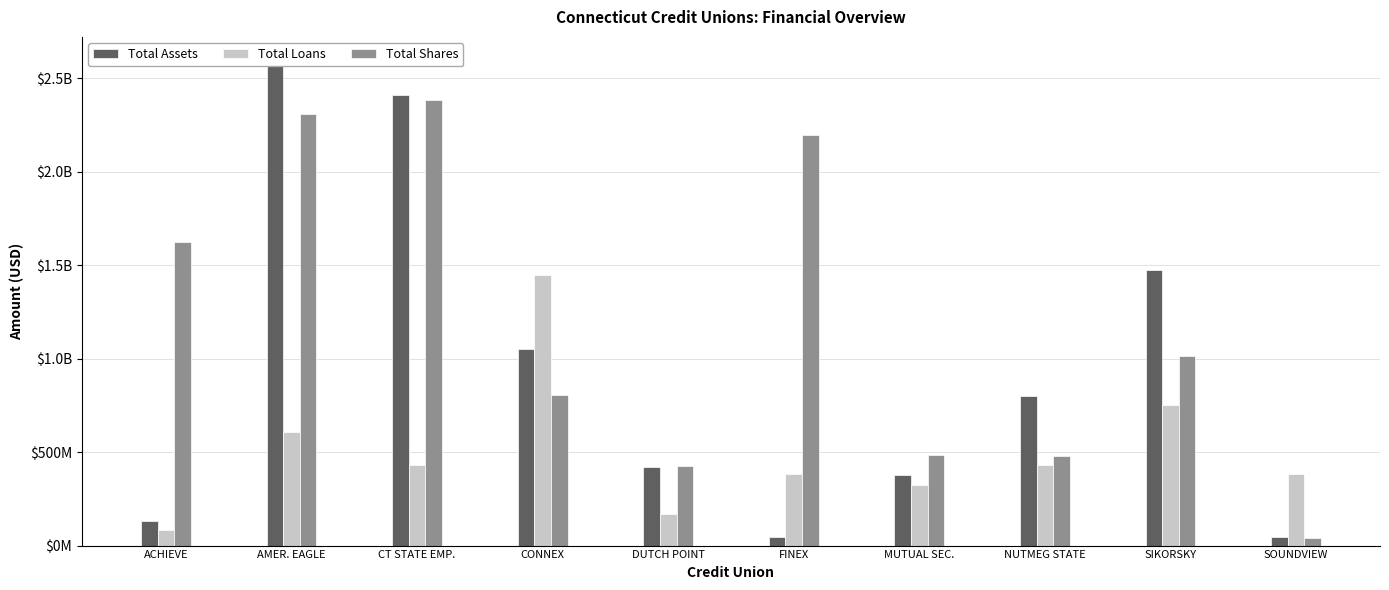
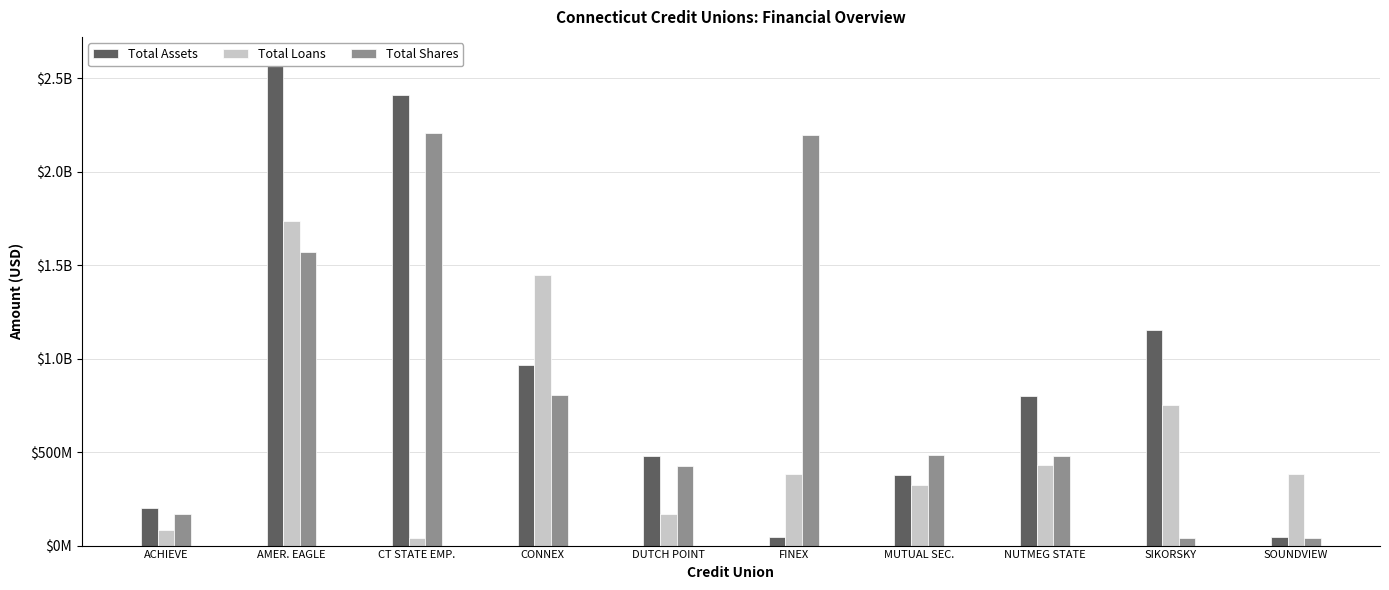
  {
    "Total Assets": {
-     "ACHIEVE": "$130000000",
+     "ACHIEVE": "$200000000",
      "CT STATE EMP.": "$2410000000",
-     "CONNEX": "$1050000000",
-     "DUTCH POINT": "$420000000",
+     "CONNEX": "$970000000",
+     "DUTCH POINT": "$480000000",
      "FINEX": "$50000000",
      "MUTUAL SEC.": "$380000000",
      "NUTMEG STATE": "$800000000",
-     "SIKORSKY": "$1480000000",
+     "SIKORSKY": "$1160000000",
      "SOUNDVIEW": "$40000000"
    },
    "Total Loans": {
      "ACHIEVE": "$80000000",
-     "AMER. EAGLE": "$610000000",
-     "CT STATE EMP.": "$430000000",
+     "AMER. EAGLE": "$1740000000",
+     "CT STATE EMP.": "$40000000",
      "CONNEX": "$1450000000",
      "DUTCH POINT": "$170000000",
      "FINEX": "$380000000",
      "MUTUAL SEC.": "$320000000",
      "NUTMEG STATE": "$430000000",
      "SIKORSKY": "$750000000",
      "SOUNDVIEW": "$380000000"
    },
    "Total Shares": {
-     "ACHIEVE": "$1630000000",
-     "AMER. EAGLE": "$2310000000",
-     "CT STATE EMP.": "$2390000000",
+     "ACHIEVE": "$170000000",
+     "AMER. EAGLE": "$1570000000",
+     "CT STATE EMP.": "$2210000000",
      "CONNEX": "$810000000",
      "DUTCH POINT": "$430000000",
      "FINEX": "$2200000000",
      "MUTUAL SEC.": "$490000000",
      "NUTMEG STATE": "$480000000",
-     "SIKORSKY": "$1020000000",
+     "SIKORSKY": "$40000000",
      "SOUNDVIEW": "$40000000"
    }
  }
